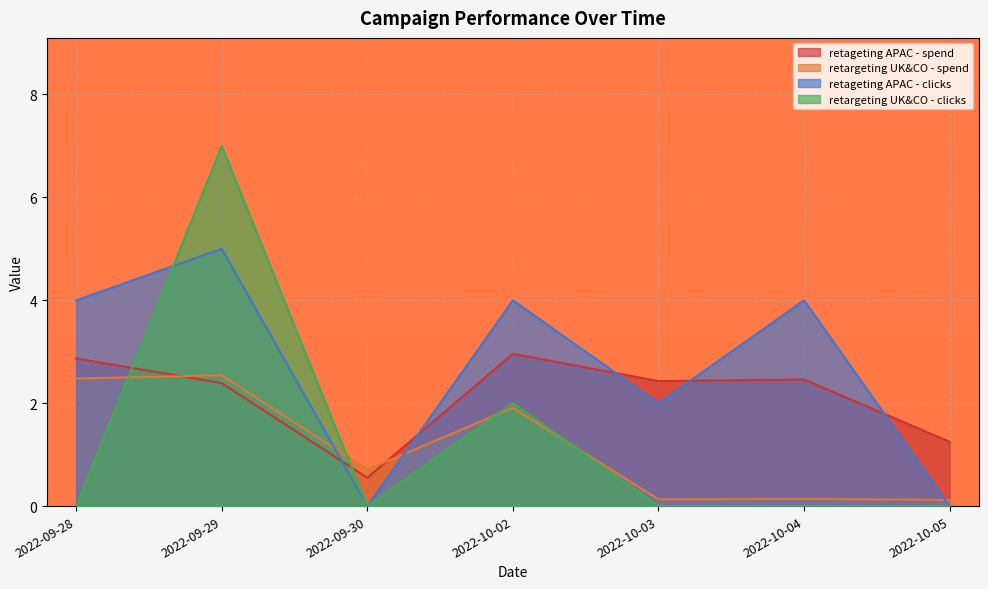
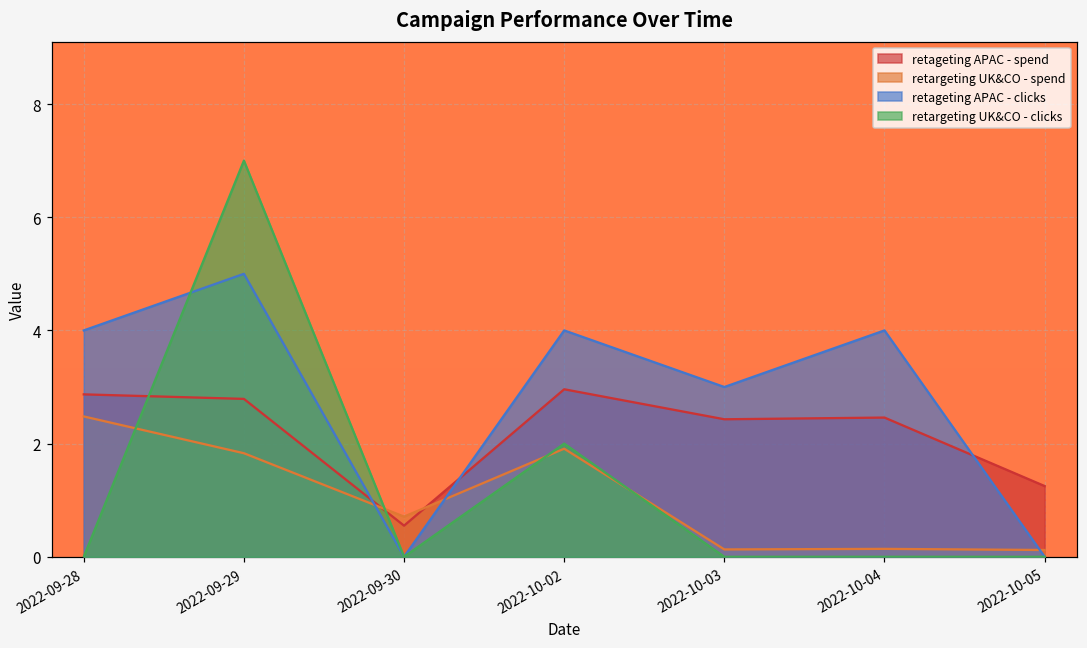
  {
    "retageting APAC - spend": {
      "2022-09-28": 2.9,
-     "2022-09-29": 2.4,
+     "2022-09-29": 2.8,
      "2022-09-30": 0.6,
      "2022-10-02": 3.0,
      "2022-10-03": 2.4,
      "2022-10-04": 2.5,
      "2022-10-05": 1.3
    },
    "retargeting UK&CO - spend": {
      "2022-09-28": 2.5,
-     "2022-09-29": 2.5,
+     "2022-09-29": 1.8,
      "2022-09-30": 0.7,
      "2022-10-02": 1.9,
      "2022-10-03": 0.1,
      "2022-10-04": 0.1,
      "2022-10-05": 0.1
    },
    "retageting APAC - clicks": {
      "2022-09-28": 4,
      "2022-09-29": 5,
      "2022-10-02": 4,
-     "2022-10-03": 2,
+     "2022-10-03": 3,
      "2022-10-04": 4
    },
    "retargeting UK&CO - clicks": {
      "2022-09-28": 0.0,
      "2022-09-29": 7.0,
      "2022-10-02": 2.0,
      "2022-10-03": 0.0,
      "2022-10-04": 0.0
    }
  }
